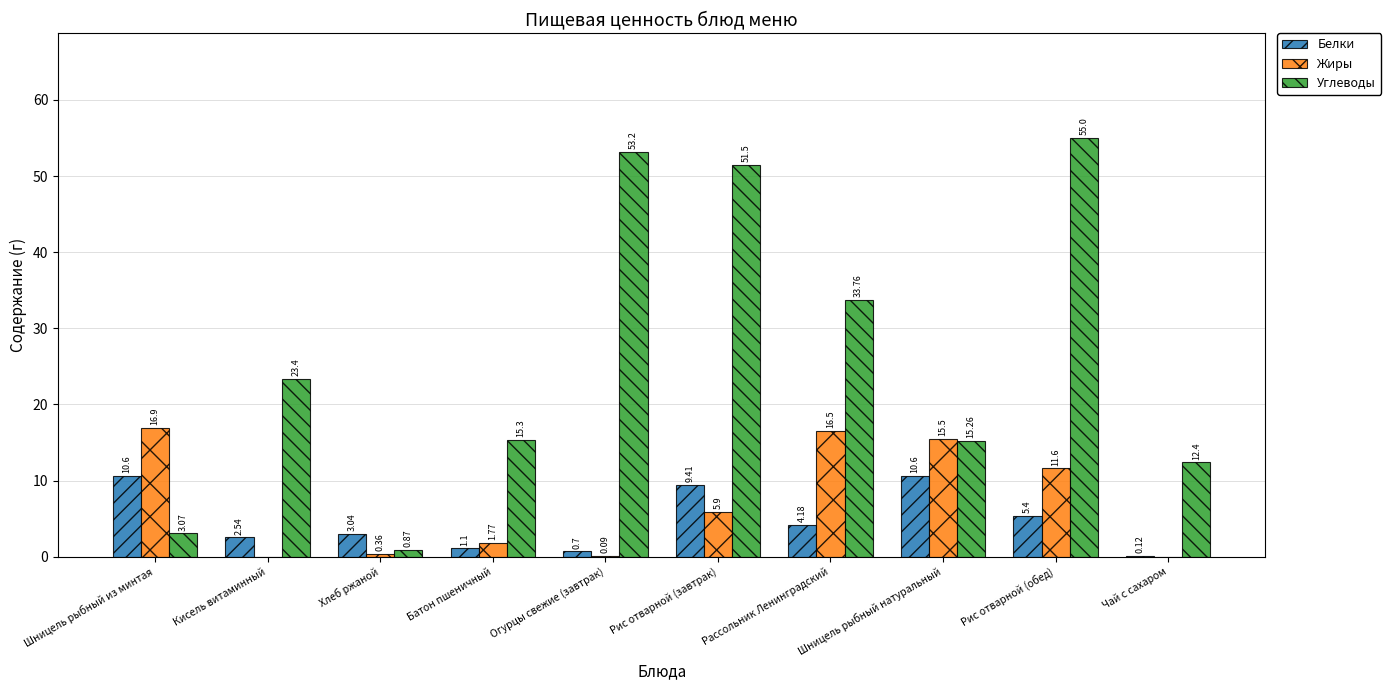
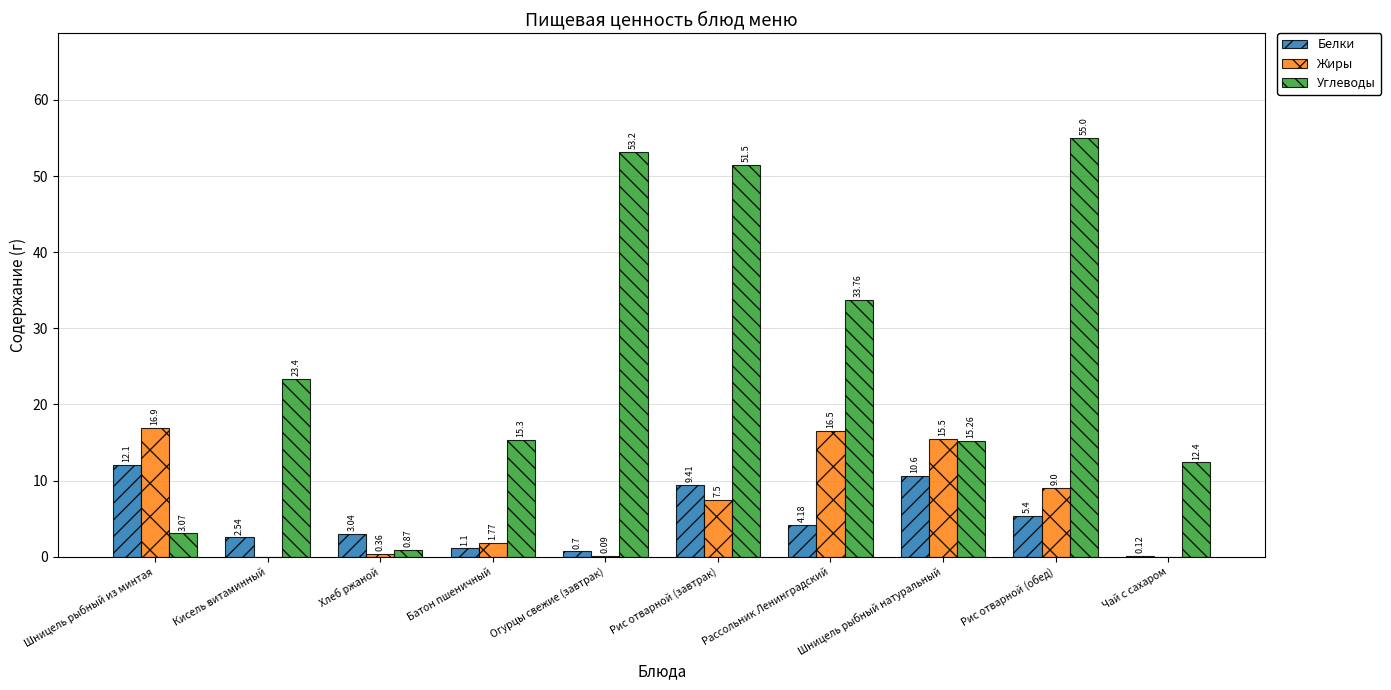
  {
    "Белки": {
-     "Шницель рыбный из минтая": 10.6,
+     "Шницель рыбный из минтая": 12.1,
      "Кисель витаминный": 2.54,
      "Хлеб ржаной": 3.04,
      "Батон пшеничный": 1.1,
      "Огурцы свежие (завтрак)": 0.7,
      "Рис отварной (завтрак)": 9.41,
      "Рассольник Ленинградский": 4.18,
      "Шницель рыбный натуральный": 10.6,
      "Рис отварной (обед)": 5.4,
      "Чай с сахаром": 0.12
    },
    "Жиры": {
      "Шницель рыбный из минтая": 16.9,
      "Хлеб ржаной": 0.36,
      "Батон пшеничный": 1.77,
      "Огурцы свежие (завтрак)": 0.09,
-     "Рис отварной (завтрак)": 5.9,
+     "Рис отварной (завтрак)": 7.5,
      "Рассольник Ленинградский": 16.5,
      "Шницель рыбный натуральный": 15.5,
-     "Рис отварной (обед)": 11.6
+     "Рис отварной (обед)": 9.0
    },
    "Углеводы": {
      "Шницель рыбный из минтая": 3.07,
      "Кисель витаминный": 23.4,
      "Хлеб ржаной": 0.87,
      "Батон пшеничный": 15.3,
      "Огурцы свежие (завтрак)": 53.2,
      "Рис отварной (завтрак)": 51.5,
      "Рассольник Ленинградский": 33.76,
      "Шницель рыбный натуральный": 15.26,
      "Рис отварной (обед)": 55.0,
      "Чай с сахаром": 12.4
    }
  }
